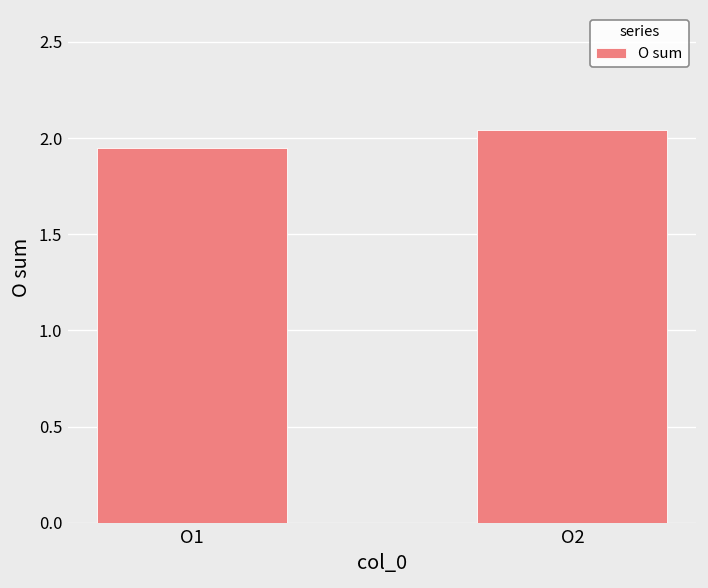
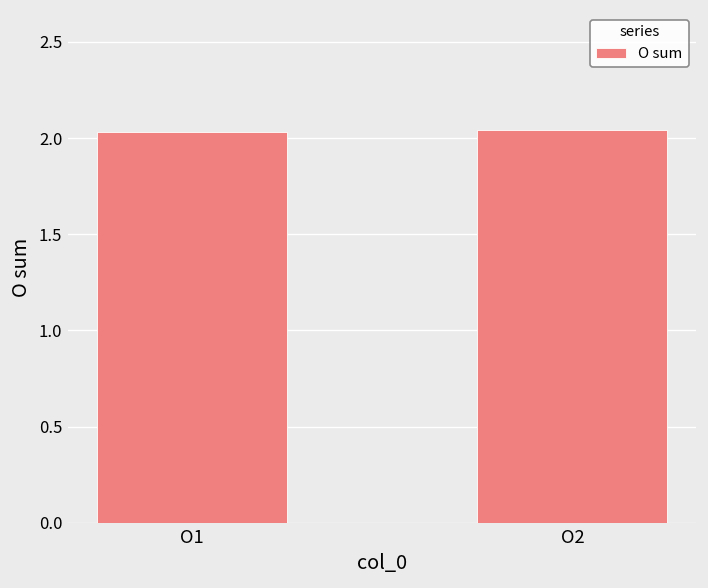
  {
-   "O1": 1.95,
+   "O1": 2.03,
    "O2": 2.04
  }
